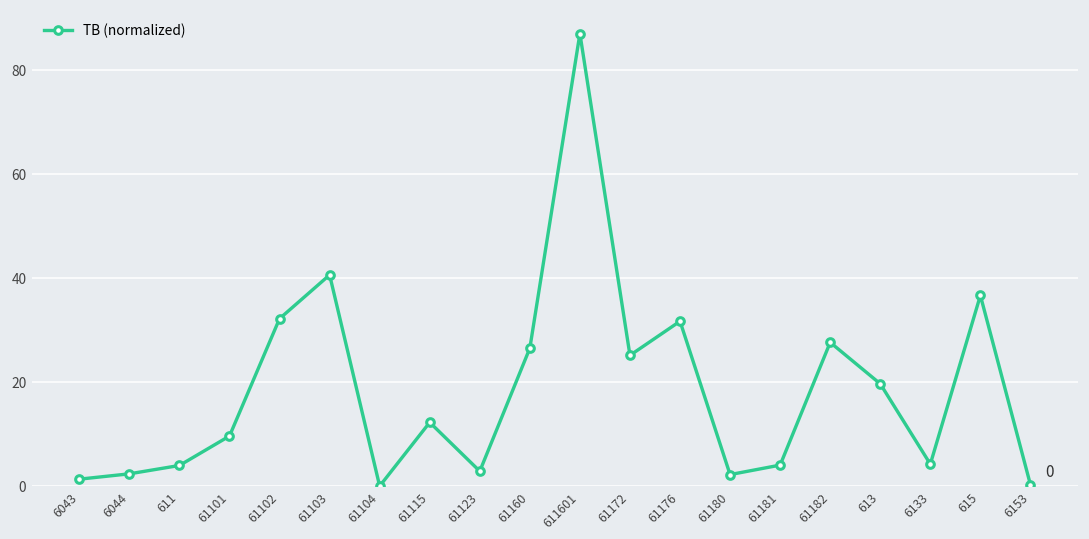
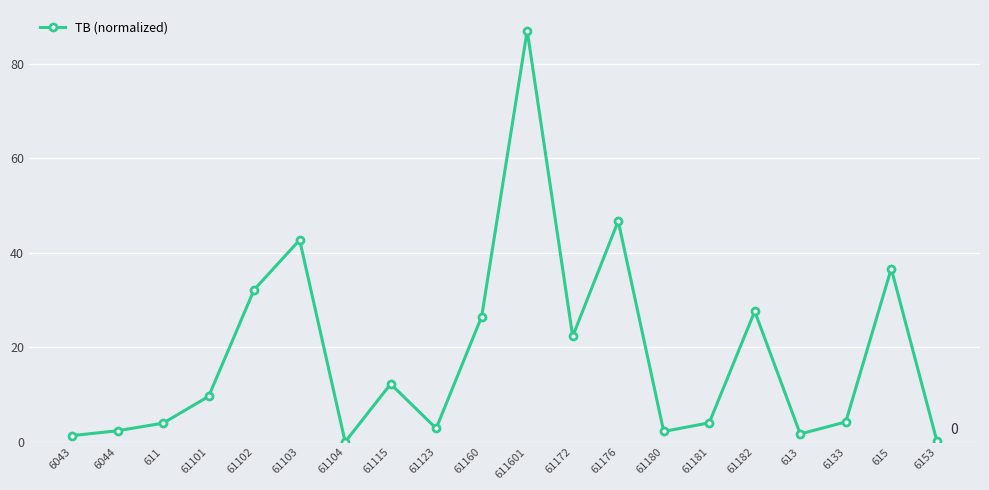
  {
    "6043": 1,
    "6044": 2,
    "611": 4,
    "61101": 10,
    "61102": 32,
-   "61103": 41,
+   "61103": 43,
    "61104": 0,
    "61115": 12,
    "61123": 3,
    "61160": 27,
    "611601": 87,
-   "61172": 25,
-   "61176": 32,
+   "61172": 22,
+   "61176": 47,
    "61180": 2,
    "61181": 4,
    "61182": 28,
-   "613": 20,
+   "613": 2,
    "6133": 4,
    "615": 37
  }
